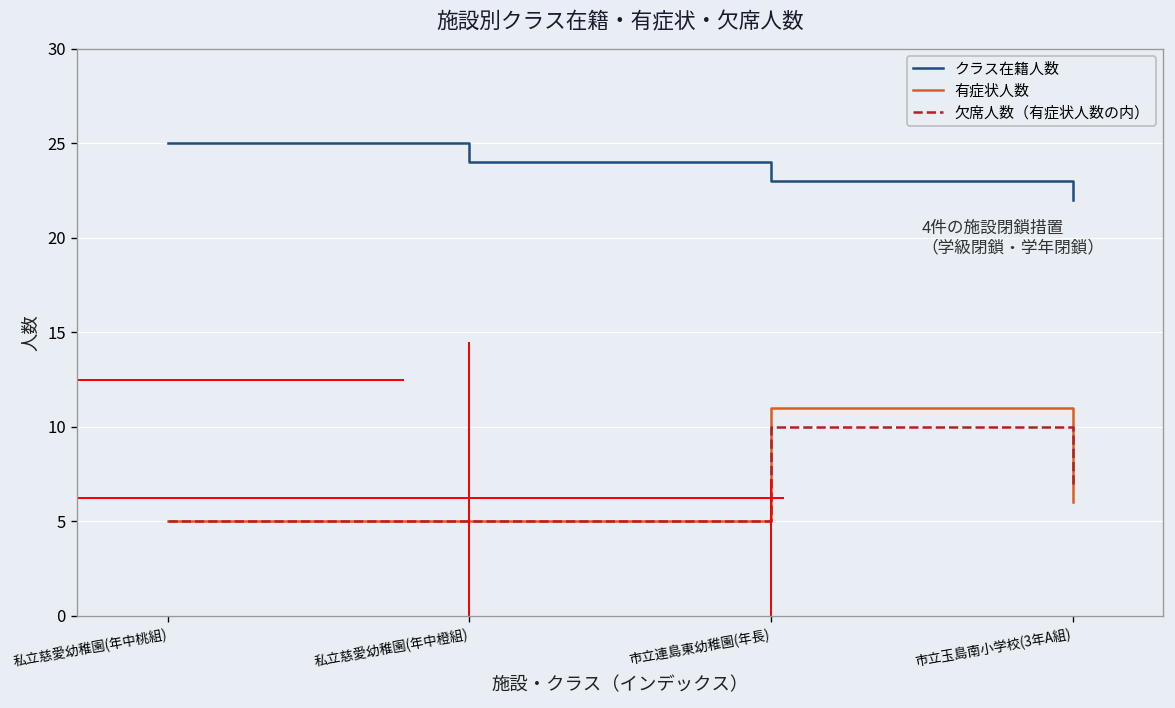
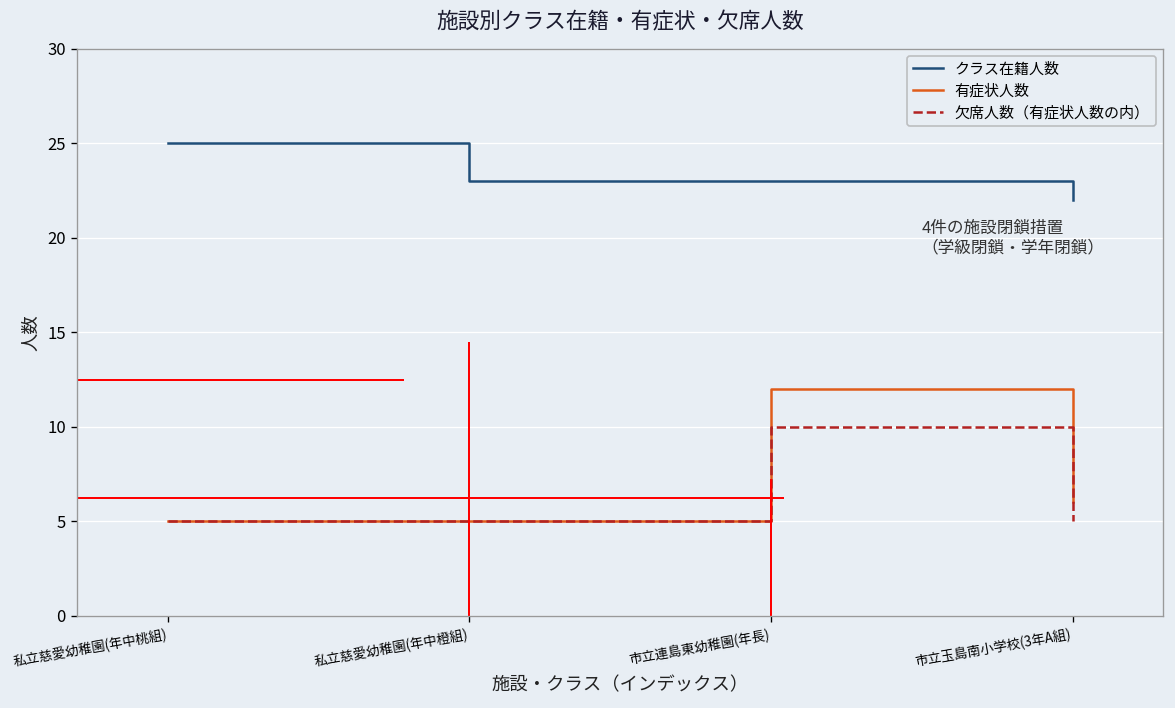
  {
    "クラス在籍人数": {
      "私立慈愛幼稚園(年中桃組)": 25,
-     "私立慈愛幼稚園(年中橙組)": 24,
+     "私立慈愛幼稚園(年中橙組)": 23,
      "市立連島東幼稚園(年長)": 23
    },
    "有症状人数": {
-     "市立連島東幼稚園(年長)": 11,
+     "市立連島東幼稚園(年長)": 12,
      "市立玉島南小学校(3年A組)": 6
    },
    "欠席人数（有症状人数の内）": {
      "市立連島東幼稚園(年長)": 10,
-     "市立玉島南小学校(3年A組)": 7
+     "市立玉島南小学校(3年A組)": 5
    }
  }
